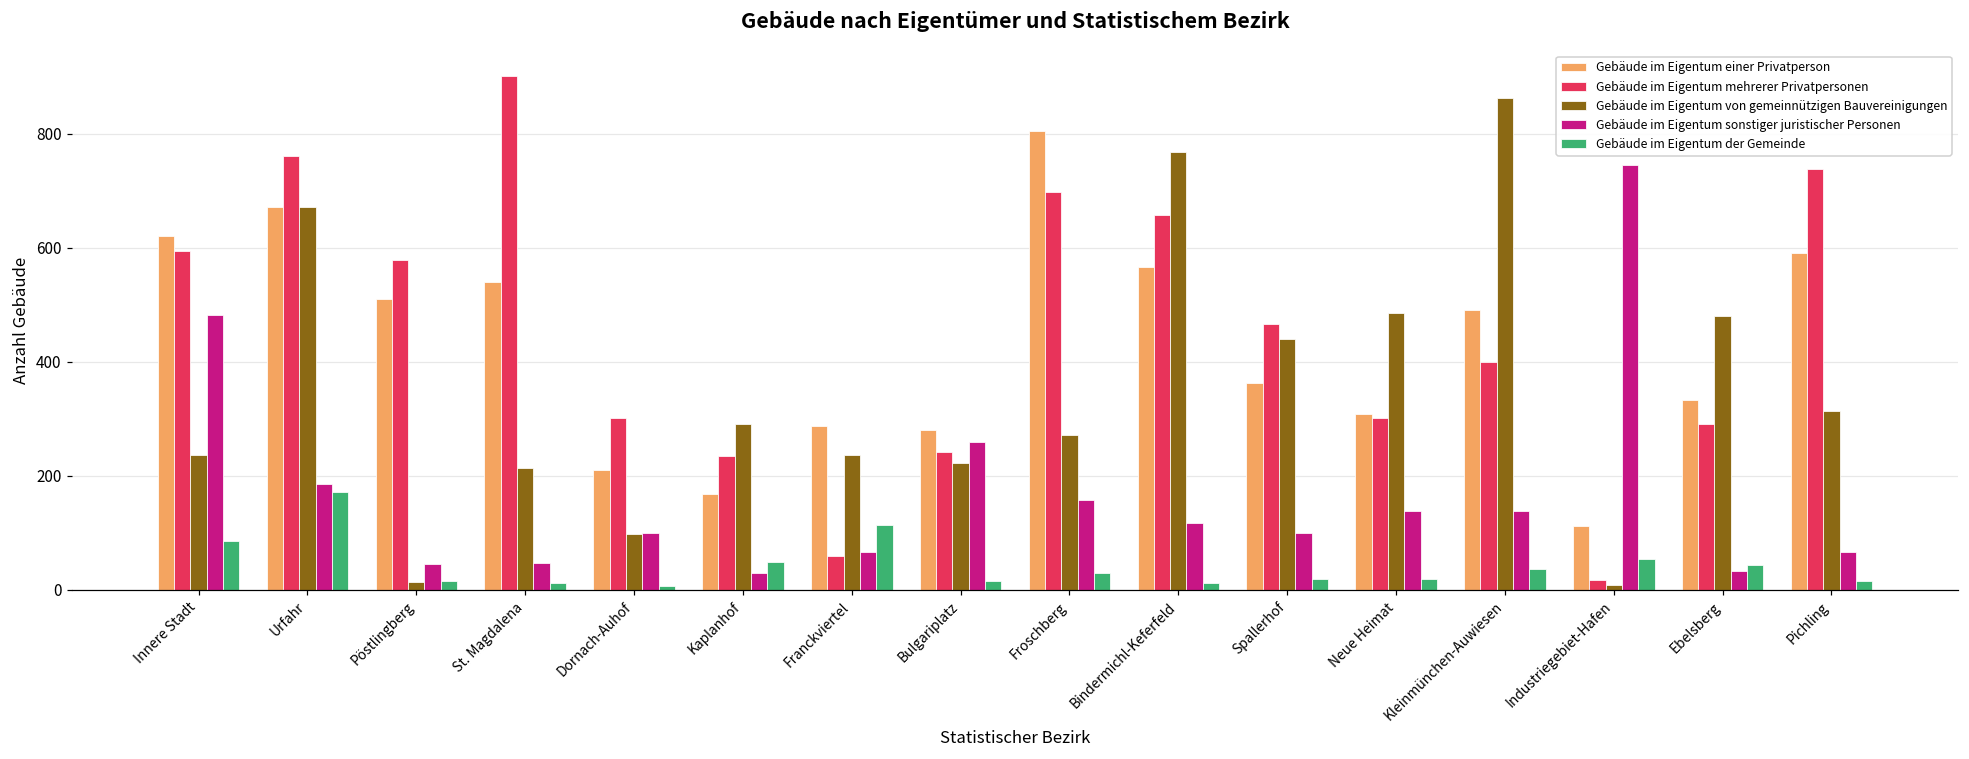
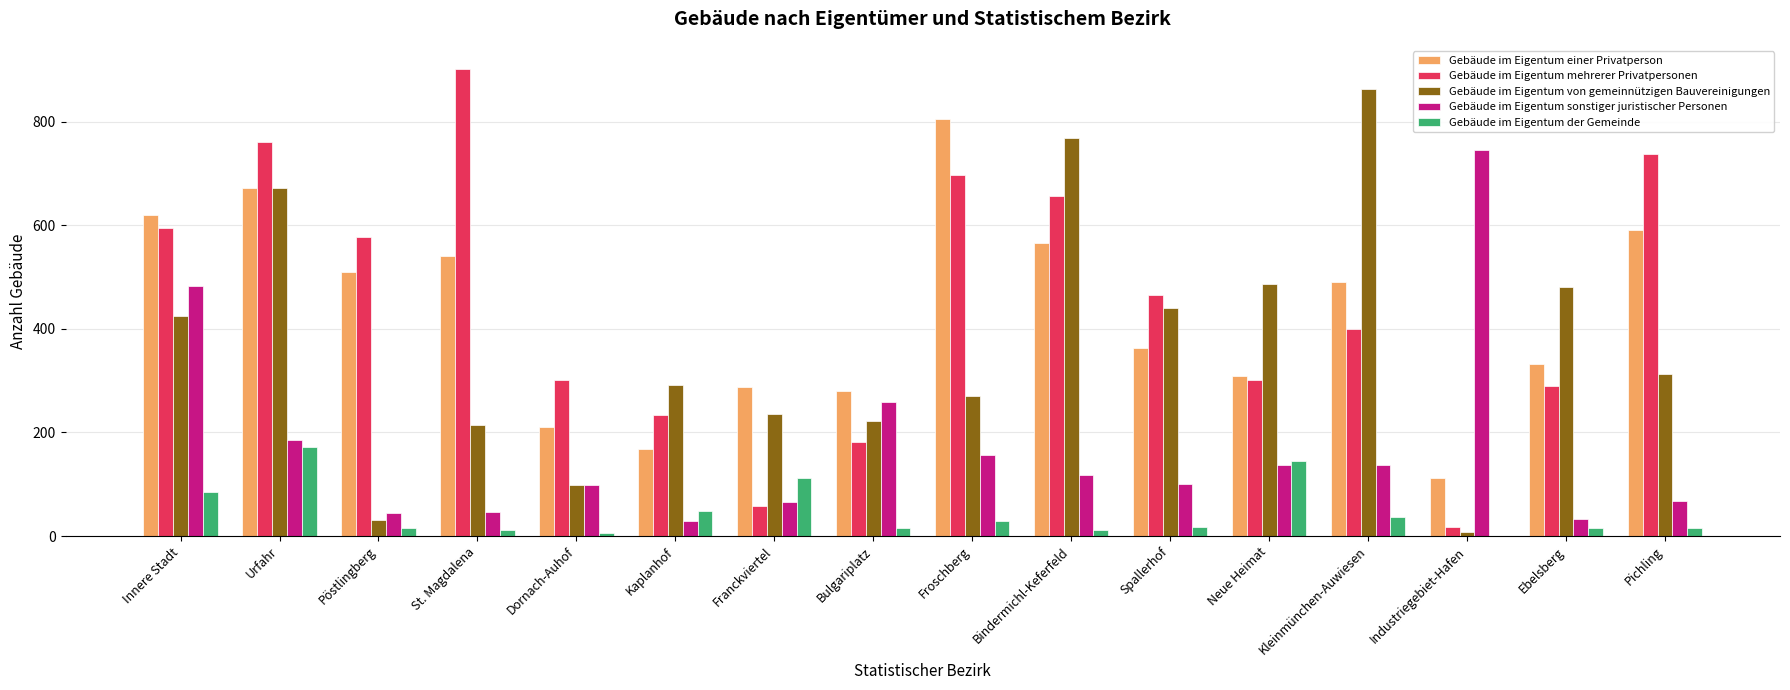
  {
    "Gebäude im Eigentum einer Privatperson": {
      "Innere Stadt": 620,
      "Urfahr": 670,
      "Pöstlingberg": 510,
      "St. Magdalena": 540,
      "Dornach-Auhof": 210,
      "Kaplanhof": 170,
      "Franckviertel": 290,
      "Bulgariplatz": 280,
      "Froschberg": 800,
      "Bindermichl-Keferfeld": 570,
      "Spallerhof": 360,
      "Neue Heimat": 310,
      "Kleinmünchen-Auwiesen": 490,
      "Industriegebiet-Hafen": 110,
      "Ebelsberg": 330,
      "Pichling": 590
    },
    "Gebäude im Eigentum mehrerer Privatpersonen": {
      "Innere Stadt": 590,
      "Urfahr": 760,
      "Pöstlingberg": 580,
      "St. Magdalena": 900,
      "Dornach-Auhof": 300,
      "Kaplanhof": 230,
      "Franckviertel": 60,
-     "Bulgariplatz": 240,
+     "Bulgariplatz": 180,
      "Froschberg": 700,
      "Bindermichl-Keferfeld": 660,
      "Spallerhof": 470,
      "Neue Heimat": 300,
      "Kleinmünchen-Auwiesen": 400,
      "Industriegebiet-Hafen": 20,
      "Ebelsberg": 290,
      "Pichling": 740
    },
    "Gebäude im Eigentum von gemeinnützigen Bauvereinigungen": {
-     "Innere Stadt": 240,
+     "Innere Stadt": 420,
      "Urfahr": 670,
-     "Pöstlingberg": 10,
+     "Pöstlingberg": 30,
      "St. Magdalena": 210,
      "Dornach-Auhof": 100,
      "Kaplanhof": 290,
      "Franckviertel": 240,
      "Bulgariplatz": 220,
      "Froschberg": 270,
      "Bindermichl-Keferfeld": 770,
      "Spallerhof": 440,
      "Neue Heimat": 490,
      "Kleinmünchen-Auwiesen": 860,
      "Industriegebiet-Hafen": 10,
      "Ebelsberg": 480,
      "Pichling": 310
    },
    "Gebäude im Eigentum sonstiger juristischer Personen": {
      "Innere Stadt": 480,
      "Urfahr": 190,
      "Pöstlingberg": 50,
      "St. Magdalena": 50,
      "Dornach-Auhof": 100,
      "Kaplanhof": 30,
      "Franckviertel": 70,
      "Bulgariplatz": 260,
      "Froschberg": 160,
      "Bindermichl-Keferfeld": 120,
      "Spallerhof": 100,
      "Neue Heimat": 140,
      "Kleinmünchen-Auwiesen": 140,
      "Industriegebiet-Hafen": 750,
      "Ebelsberg": 30,
      "Pichling": 70
    },
    "Gebäude im Eigentum der Gemeinde": {
      "Innere Stadt": 90,
      "Urfahr": 170,
      "Pöstlingberg": 20,
      "St. Magdalena": 10,
      "Dornach-Auhof": 10,
      "Kaplanhof": 50,
      "Franckviertel": 110,
      "Bulgariplatz": 20,
      "Froschberg": 30,
      "Bindermichl-Keferfeld": 10,
      "Spallerhof": 20,
-     "Neue Heimat": 20,
+     "Neue Heimat": 140,
      "Kleinmünchen-Auwiesen": 40,
-     "Industriegebiet-Hafen": 50,
-     "Ebelsberg": 40,
+     "Industriegebiet-Hafen": 0,
+     "Ebelsberg": 20,
      "Pichling": 20
    }
  }
